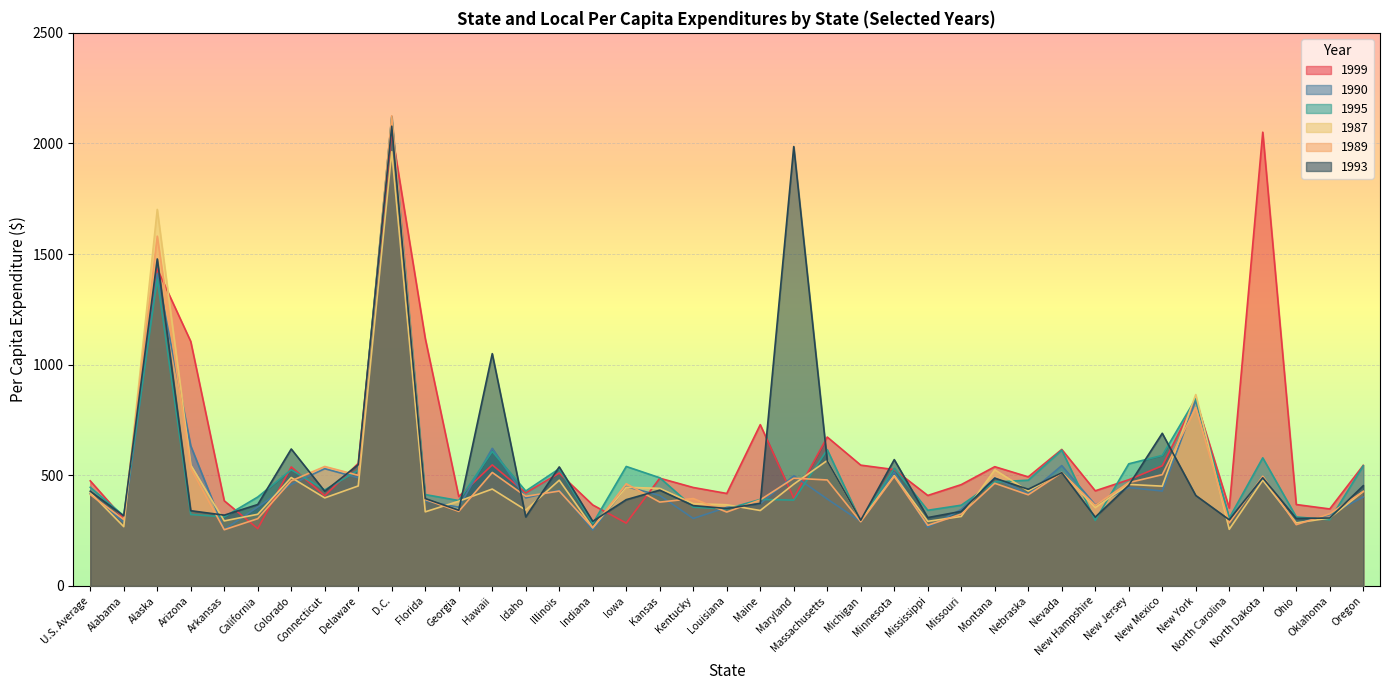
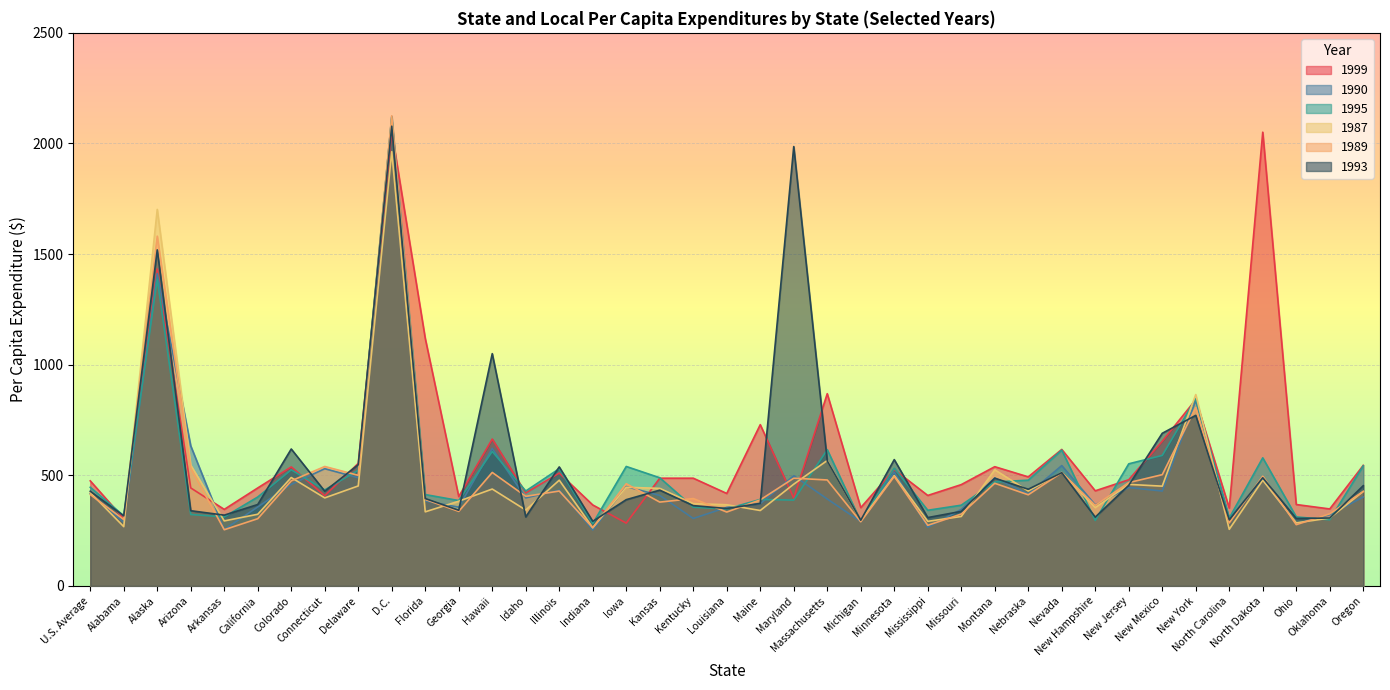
  {
    "1999": {
      "U.S. Average": 480,
      "Alaska": 1430,
-     "Arizona": 1110,
-     "Arkansas": 390,
-     "California": 260,
+     "Arizona": 440,
+     "Arkansas": 350,
+     "California": 440,
      "Colorado": 540,
      "D.C.": 2050,
      "Florida": 1120,
      "Georgia": 400,
-     "Hawaii": 550,
+     "Hawaii": 660,
      "Illinois": 510,
      "Indiana": 370,
      "Iowa": 280,
-     "Kentucky": 450,
+     "Kentucky": 490,
      "Louisiana": 420,
      "Maine": 730,
-     "Massachusetts": 670,
-     "Michigan": 550,
+     "Massachusetts": 870,
+     "Michigan": 350,
      "Mississippi": 410,
      "Missouri": 460,
      "Montana": 540,
      "Nebraska": 490,
      "New Hampshire": 430,
      "New Jersey": 480,
-     "New Mexico": 540,
+     "New Mexico": 650,
      "North Carolina": 350,
      "North Dakota": 2050,
      "Ohio": 370,
      "Oklahoma": 350
    },
    "1993": {
-     "Alaska": 1480,
+     "Alaska": 1520,
      "Arizona": 340,
      "Colorado": 620,
      "D.C.": 2080,
      "Hawaii": 1050,
      "Idaho": 310,
      "Iowa": 390,
      "Maryland": 1990,
      "Minnesota": 570,
      "Mississippi": 310,
      "New Hampshire": 310,
      "New Mexico": 690,
-     "New York": 410,
+     "New York": 770,
      "Oregon": 450
    }
  }
